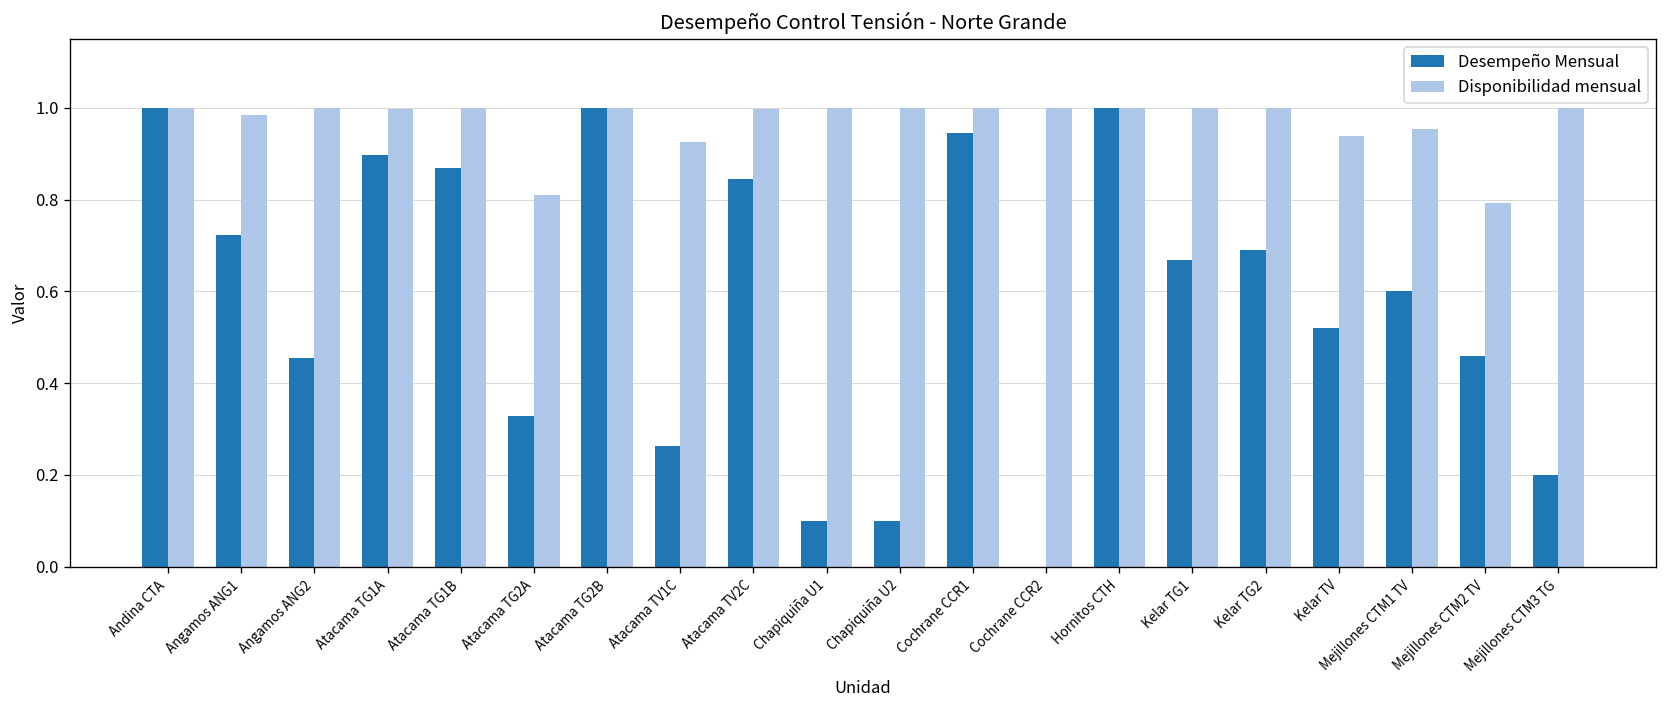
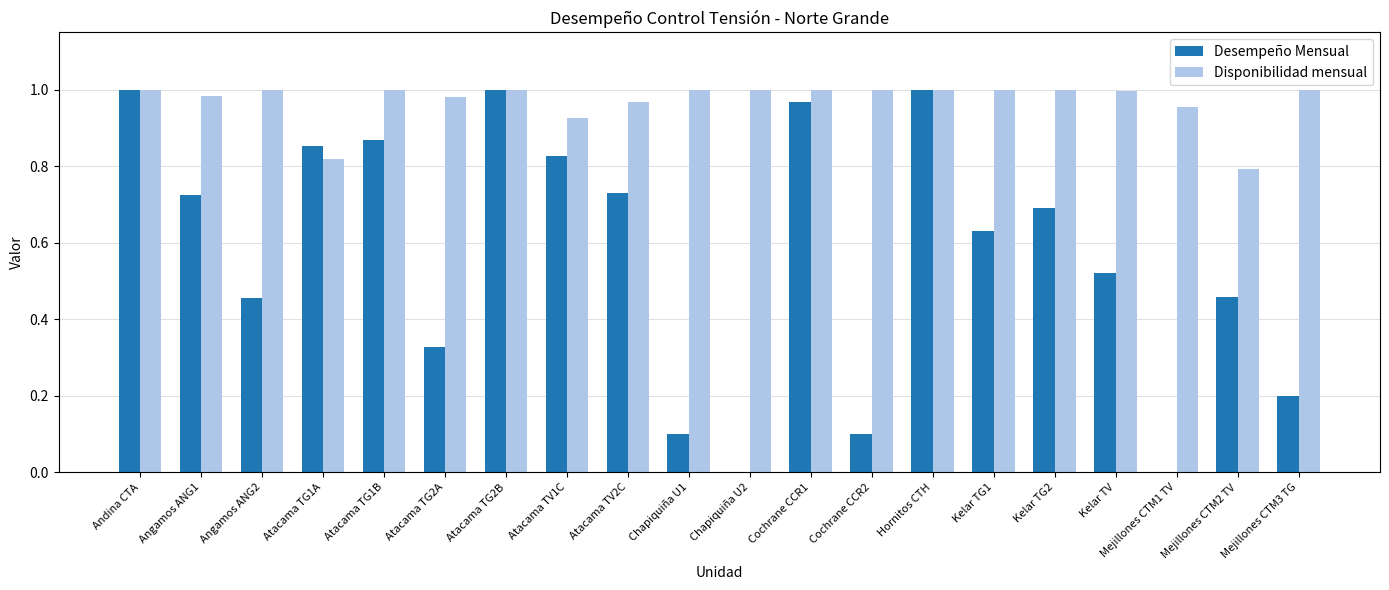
  {
    "Desempeño Mensual": {
      "Andina CTA": 1.00,
      "Angamos ANG1": 0.72,
      "Angamos ANG2": 0.46,
-     "Atacama TG1A": 0.90,
+     "Atacama TG1A": 0.85,
      "Atacama TG1B": 0.87,
      "Atacama TG2A": 0.33,
      "Atacama TG2B": 1.00,
-     "Atacama TV1C": 0.26,
-     "Atacama TV2C": 0.84,
+     "Atacama TV1C": 0.83,
+     "Atacama TV2C": 0.73,
      "Chapiquiña U1": 0.10,
-     "Chapiquiña U2": 0.1,
-     "Cochrane CCR1": 0.94,
-     "Cochrane CCR2": 0.0,
+     "Chapiquiña U2": 0.0,
+     "Cochrane CCR1": 0.97,
+     "Cochrane CCR2": 0.1,
      "Hornitos CTH": 1.00,
-     "Kelar TG1": 0.67,
+     "Kelar TG1": 0.63,
      "Kelar TG2": 0.69,
      "Kelar TV": 0.52,
-     "Mejillones CTM1 TV": 0.6,
+     "Mejillones CTM1 TV": 0.0,
      "Mejillones CTM2 TV": 0.46,
      "Mejillones CTM3 TG": 0.20
    },
    "Disponibilidad mensual": {
      "Andina CTA": 1.00,
      "Angamos ANG1": 0.98,
      "Angamos ANG2": 1.00,
-     "Atacama TG1A": 1.00,
+     "Atacama TG1A": 0.82,
      "Atacama TG1B": 1.00,
-     "Atacama TG2A": 0.81,
+     "Atacama TG2A": 0.98,
      "Atacama TG2B": 1.00,
      "Atacama TV1C": 0.93,
-     "Atacama TV2C": 1.00,
+     "Atacama TV2C": 0.97,
      "Chapiquiña U1": 1.00,
      "Chapiquiña U2": 1.00,
      "Cochrane CCR1": 1.00,
      "Cochrane CCR2": 1.00,
      "Hornitos CTH": 1.00,
      "Kelar TG1": 1.00,
      "Kelar TG2": 1.00,
-     "Kelar TV": 0.94,
+     "Kelar TV": 1.00,
      "Mejillones CTM1 TV": 0.95,
      "Mejillones CTM2 TV": 0.79,
      "Mejillones CTM3 TG": 1.00
    }
  }
